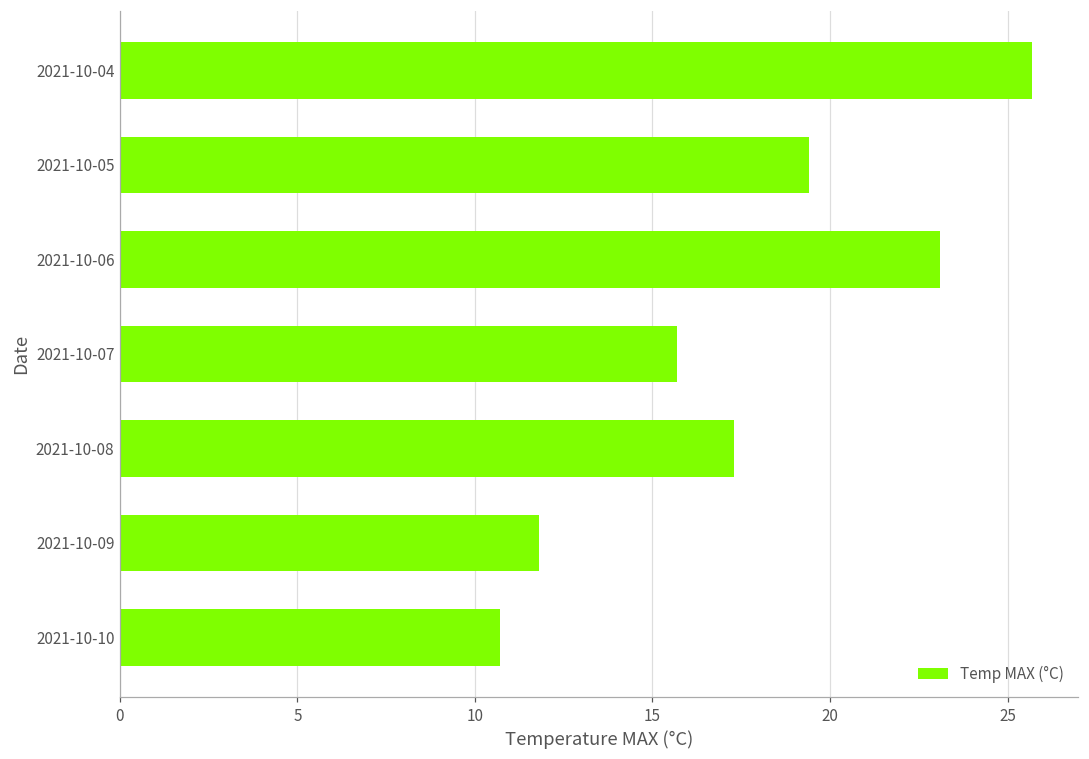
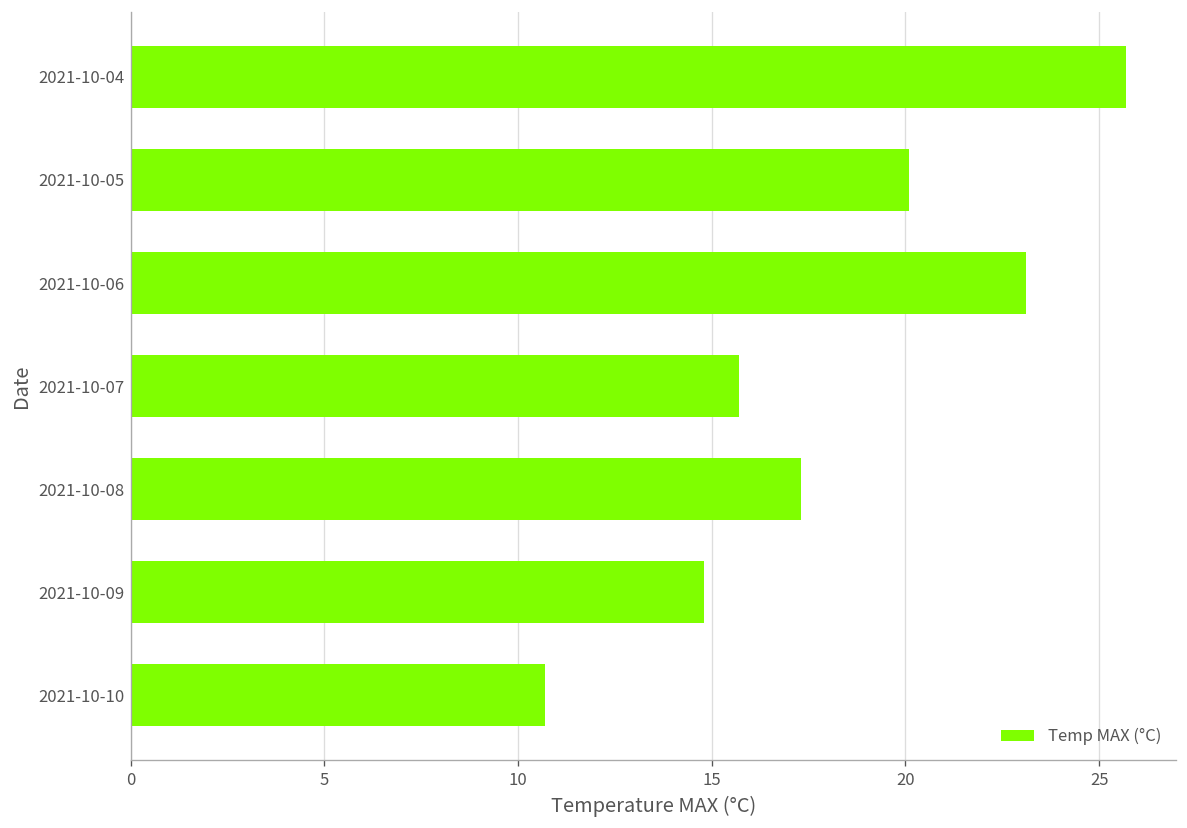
  {
    "2021-10-04": 25.7,
-   "2021-10-05": 19.4,
+   "2021-10-05": 20.1,
    "2021-10-06": 23.1,
    "2021-10-07": 15.7,
    "2021-10-08": 17.3,
-   "2021-10-09": 11.8,
+   "2021-10-09": 14.8,
    "2021-10-10": 10.7
  }
